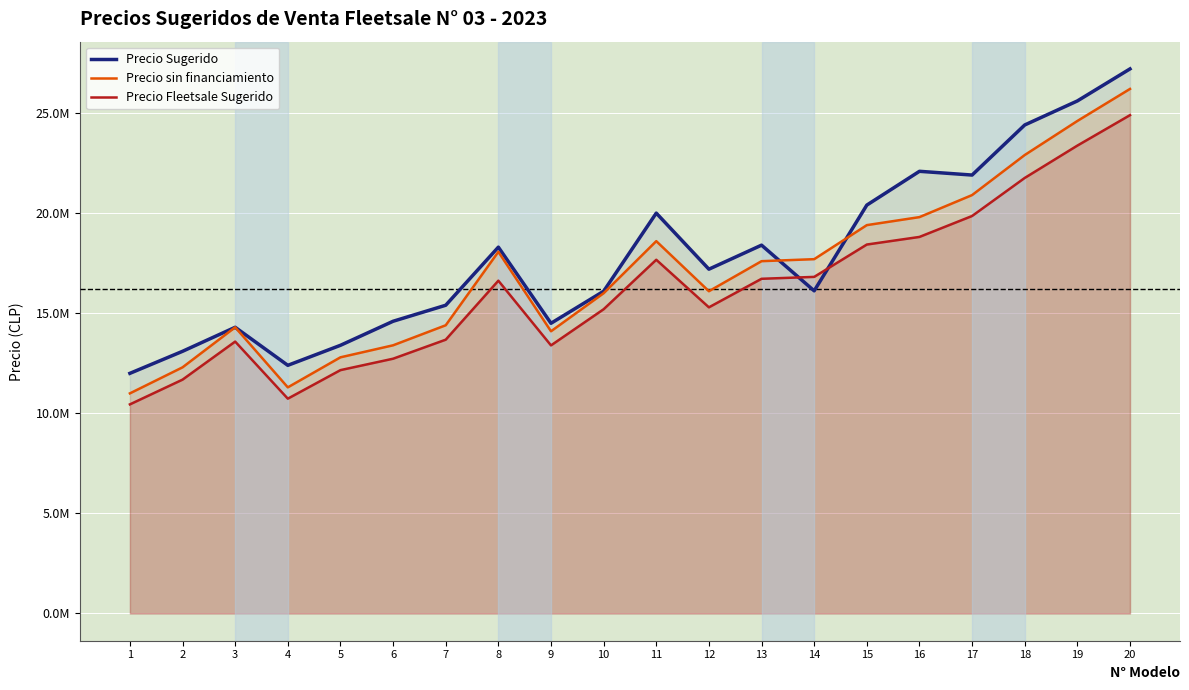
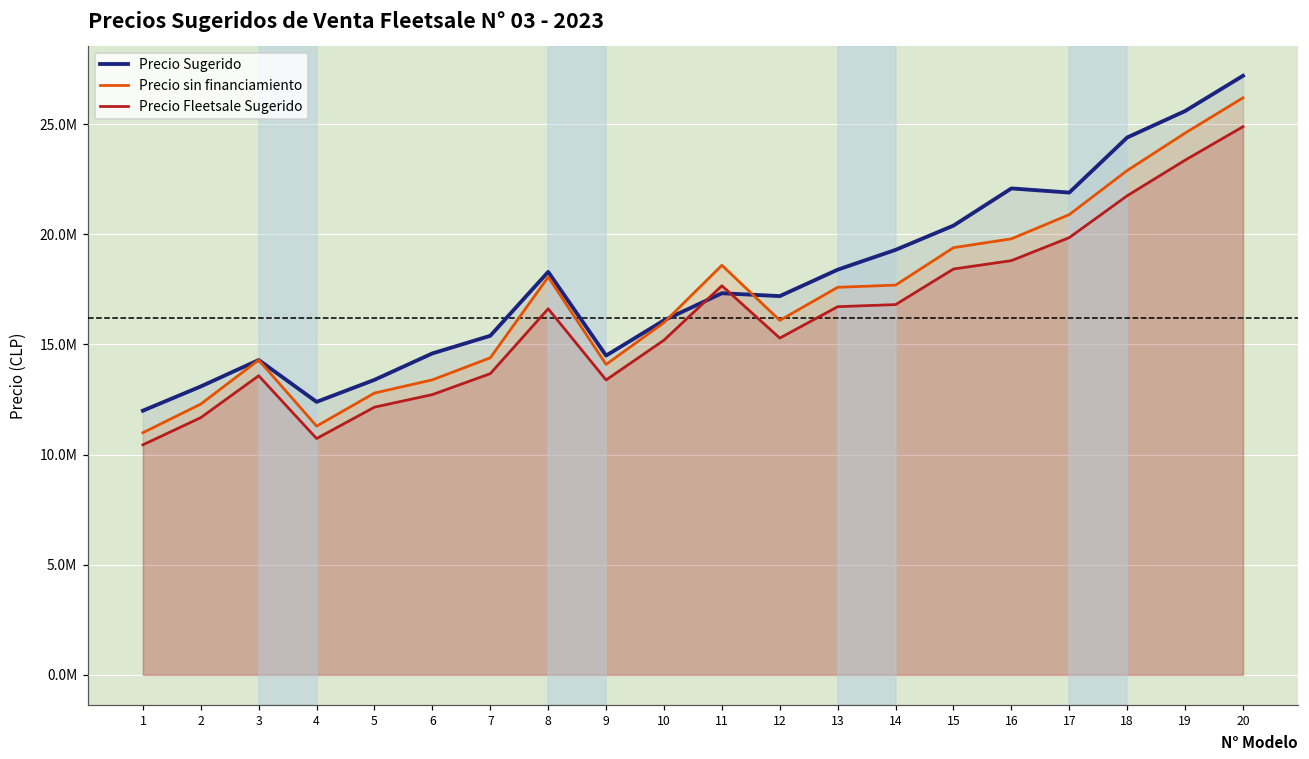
  {
    "Precio Sugerido": {
      "1": 12000000,
      "2": 13100000,
      "4": 12400000,
      "5": 13400000,
      "6": 14600000,
      "7": 15400000,
      "8": 18300000,
      "9": 14500000,
-     "11": 20000000,
+     "11": 17300000,
      "12": 17200000,
      "13": 18400000,
-     "14": 16100000,
+     "14": 19300000,
      "15": 20400000,
      "16": 22100000,
      "17": 21900000,
      "18": 24400000,
      "19": 25600000,
      "20": 27200000
    },
    "Precio sin financiamiento": {
      "1": 11000000,
      "2": 12300000,
      "4": 11300000,
      "5": 12800000,
      "6": 13400000,
      "7": 14400000,
      "8": 18100000,
      "9": 14100000,
      "11": 18600000,
      "12": 16100000,
      "13": 17600000,
      "14": 17700000,
      "15": 19400000,
      "16": 19800000,
      "17": 20900000,
      "18": 22900000,
      "19": 24600000,
      "20": 26200000
    },
    "Precio Fleetsale Sugerido": {
      "1": 10400000,
      "2": 11700000,
      "3": 13600000,
      "4": 10700000,
      "5": 12200000,
      "6": 12700000,
      "7": 13700000,
      "8": 16600000,
      "9": 13400000,
      "10": 15200000,
      "11": 17700000,
      "12": 15300000,
      "13": 16700000,
      "14": 16800000,
      "15": 18400000,
      "16": 18800000,
      "17": 19800000,
      "18": 21700000,
      "19": 23400000,
      "20": 24900000
    }
  }
